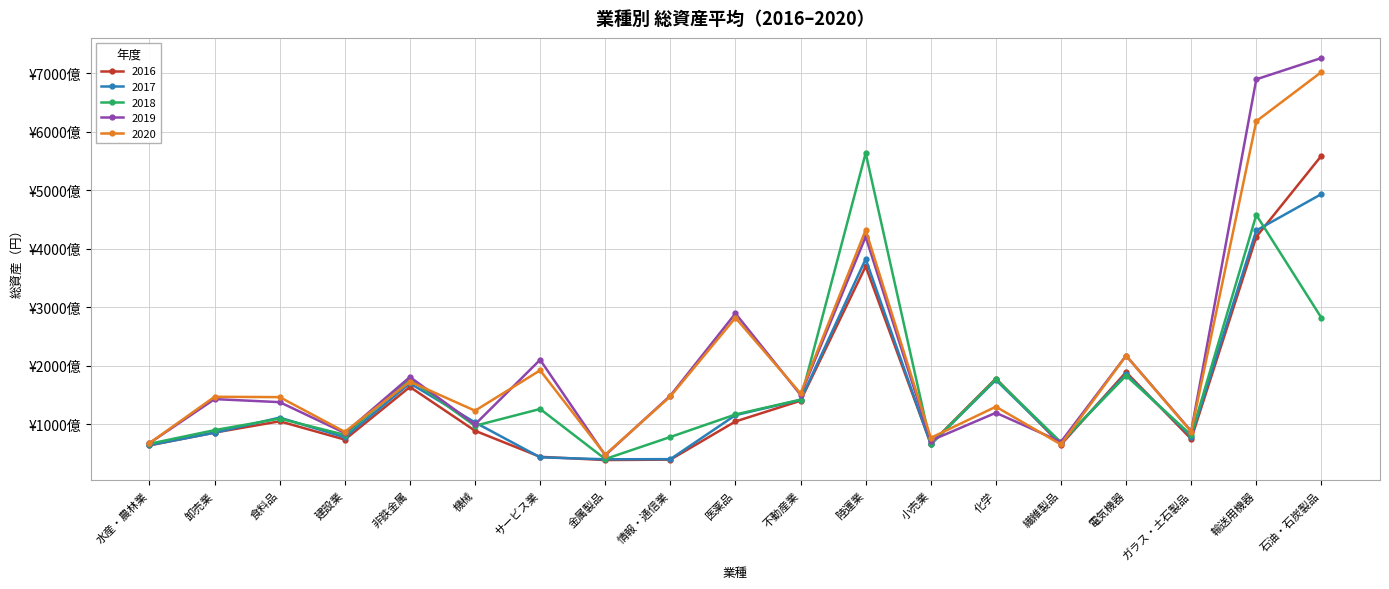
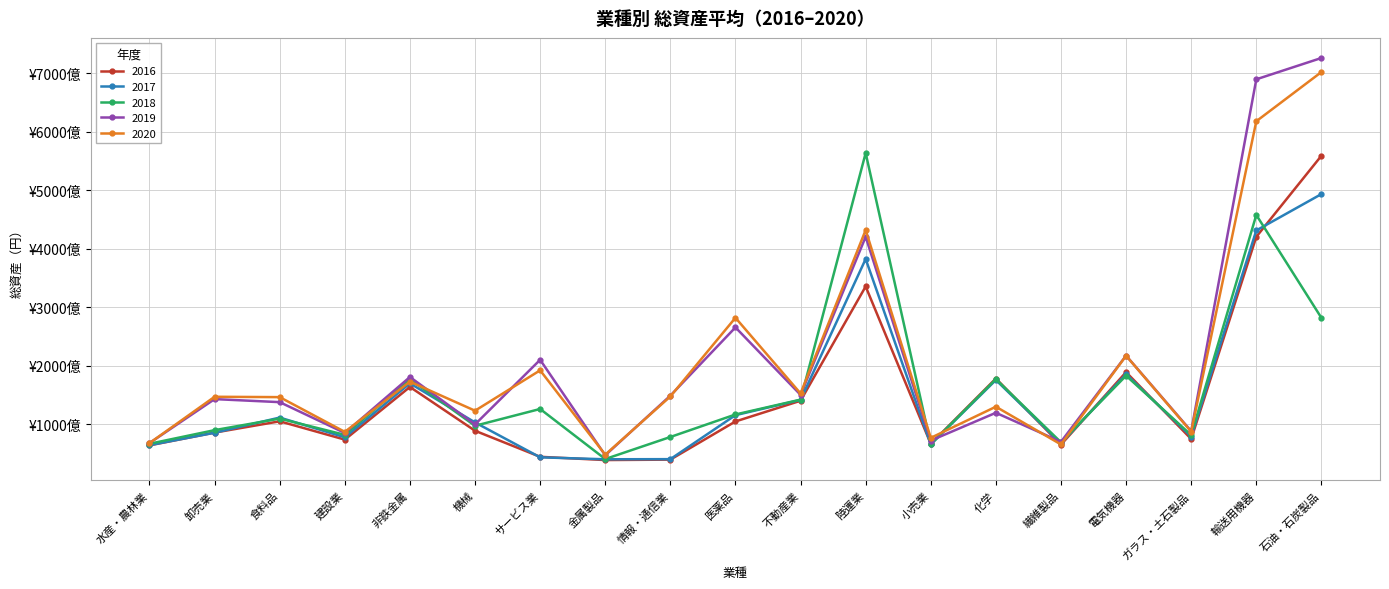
  {
    "2016": {
      "食料品": "¥1000億",
      "非鉄金属": "¥1600億",
      "機械": "¥900億",
      "医薬品": "¥1000億",
-     "陸運業": "¥3700億",
+     "陸運業": "¥3400億",
      "輸送用機器": "¥4200億",
      "石油・石炭製品": "¥5600億"
    },
    "2017": {
      "陸運業": "¥3800億",
      "輸送用機器": "¥4300億",
      "石油・石炭製品": "¥4900億"
    },
    "2018": {
      "サービス業": "¥1300億",
      "情報・通信業": "¥800億",
      "陸運業": "¥5600億",
      "輸送用機器": "¥4600億",
      "石油・石炭製品": "¥2800億"
    },
    "2019": {
      "食料品": "¥1400億",
      "サービス業": "¥2100億",
-     "医薬品": "¥2900億",
+     "医薬品": "¥2700億",
      "陸運業": "¥4200億",
      "小売業": "¥700億",
      "化学": "¥1200億",
      "輸送用機器": "¥6900億",
      "石油・石炭製品": "¥7300億"
    },
    "2020": {
      "食料品": "¥1500億",
      "機械": "¥1200億",
      "サービス業": "¥1900億",
      "医薬品": "¥2800億",
      "陸運業": "¥4300億",
      "小売業": "¥800億",
      "化学": "¥1300億",
      "輸送用機器": "¥6200億",
      "石油・石炭製品": "¥7000億"
    }
  }
